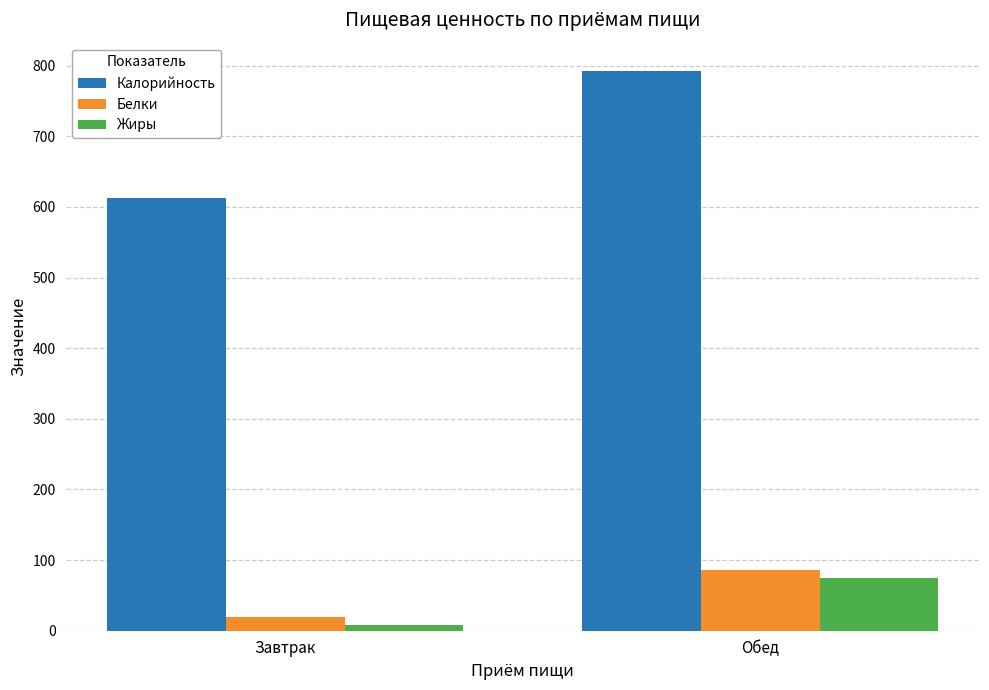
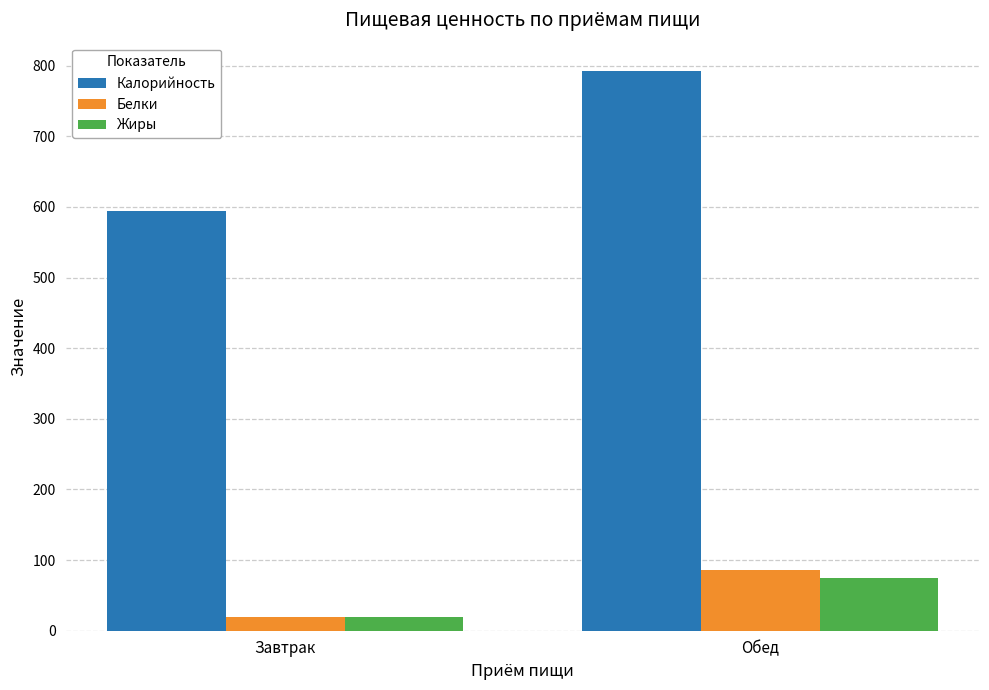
  {
    "Калорийность": {
-     "Завтрак": 610,
+     "Завтрак": 600,
      "Обед": 790
    },
    "Белки": {
      "Завтрак": 20,
      "Обед": 90
    },
    "Жиры": {
-     "Завтрак": 10,
+     "Завтрак": 20,
      "Обед": 80
    }
  }
